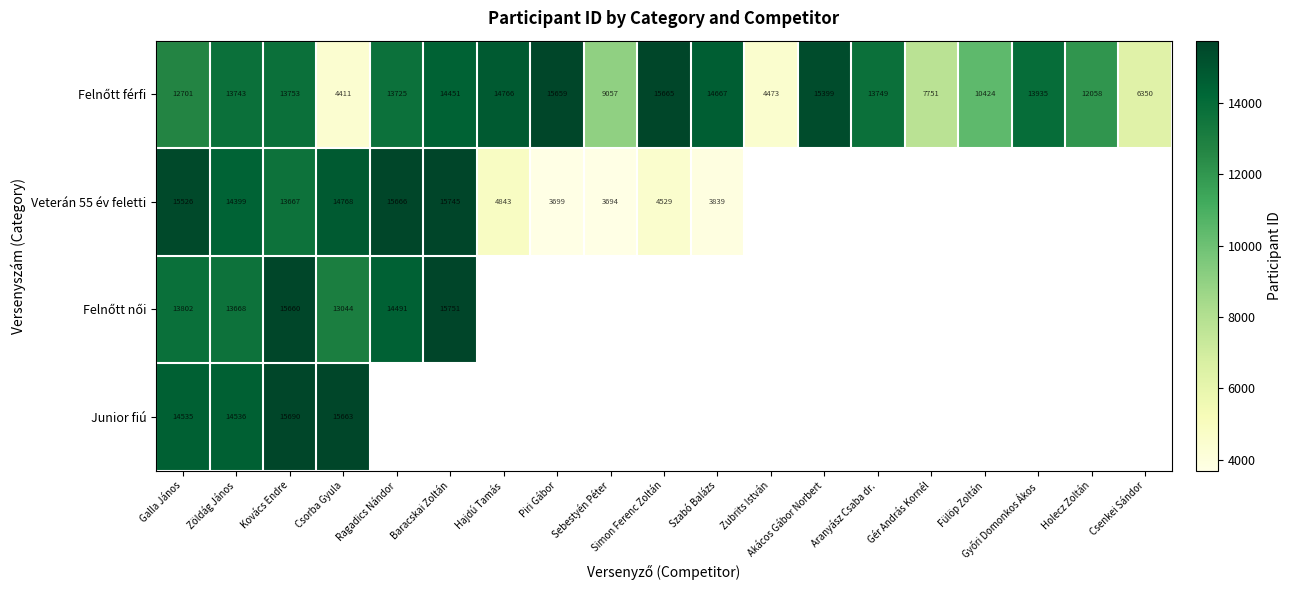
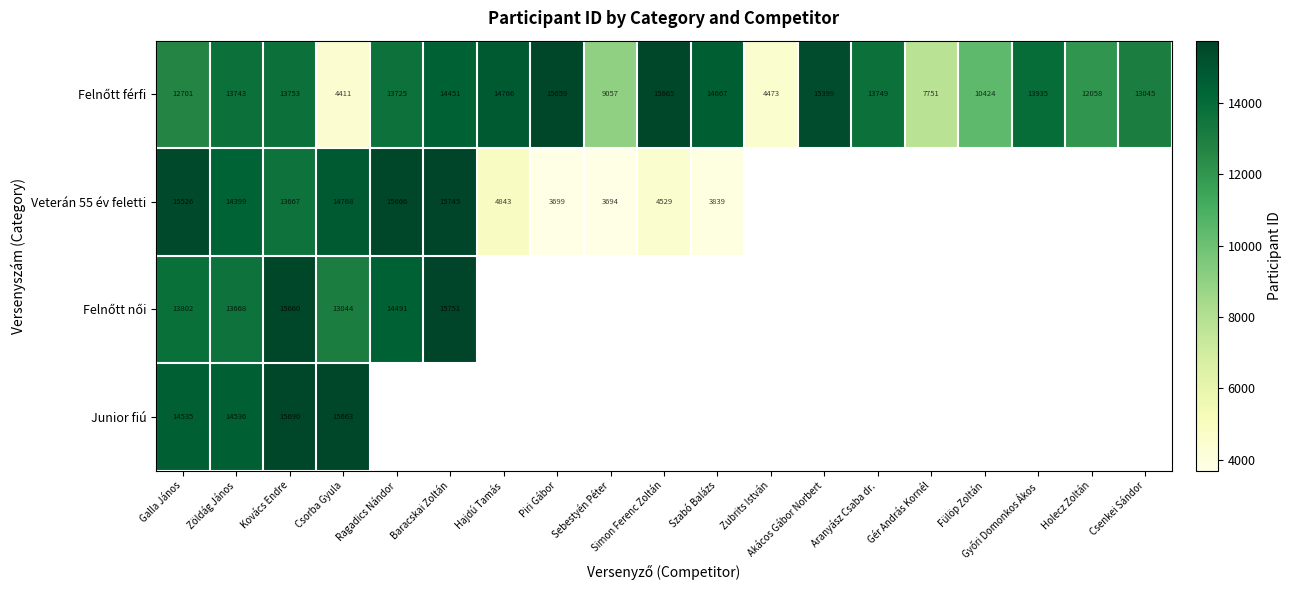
  {
    "Felnőtt férfi": {
      "Galla János": 12701,
      "Zöldág János": 13743,
      "Kovács Endre": 13753,
      "Csorba Gyula": 4411,
      "Ragadics Nándor": 13725,
      "Baracskai Zoltán": 14451,
      "Hajdú Tamás": 14766,
      "Piri Gábor": 15659,
      "Sebestyén Péter": 9057,
      "Simon Ferenc Zoltán": 15665,
      "Szabó Balázs": 14667,
      "Zubrits István": 4473,
      "Akácos Gábor Norbert": 15399,
      "Aranyász Csaba dr.": 13749,
      "Gér András Kornél": 7751,
      "Fülöp Zoltán": 10424,
      "Győri Domonkos Ákos": 13935,
      "Holecz Zoltán": 12058,
-     "Csenkei Sándor": 6350
+     "Csenkei Sándor": 13045
    },
    "Veterán 55 év feletti": {
      "Galla János": 15526,
      "Zöldág János": 14399,
      "Kovács Endre": 13667,
      "Csorba Gyula": 14768,
      "Ragadics Nándor": 15666,
      "Baracskai Zoltán": 15745,
      "Hajdú Tamás": 4843,
      "Piri Gábor": 3699,
      "Sebestyén Péter": 3694,
      "Simon Ferenc Zoltán": 4529,
      "Szabó Balázs": 3839
    },
    "Felnőtt női": {
      "Galla János": 13802,
      "Zöldág János": 13668,
      "Kovács Endre": 15660,
      "Csorba Gyula": 13044,
      "Ragadics Nándor": 14491,
      "Baracskai Zoltán": 15751
    },
    "Junior fiú": {
      "Galla János": 14535,
      "Zöldág János": 14536,
      "Kovács Endre": 15690,
      "Csorba Gyula": 15663
    }
  }
